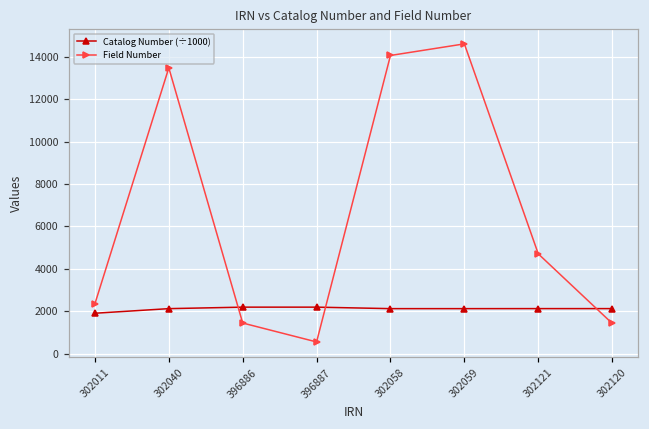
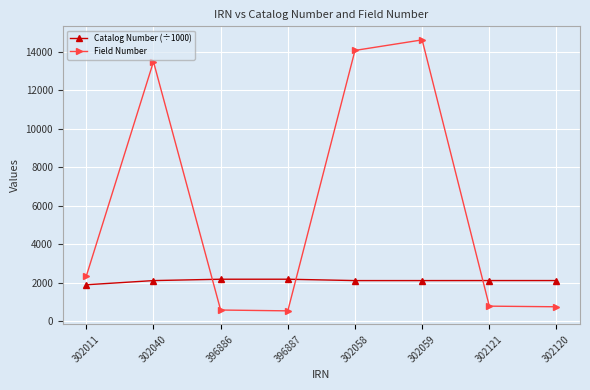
  {
    "Catalog Number (÷1000)": {
      "302011": 1900,
      "302040": 2100,
      "396886": 2200,
      "396887": 2200,
      "302058": 2100,
      "302059": 2100,
      "302121": 2100,
      "302120": 2100
    },
    "Field Number": {
      "302011": 2400,
      "302040": 13500,
-     "396886": 1400,
+     "396886": 600,
      "396887": 600,
      "302058": 14100,
      "302059": 14600,
-     "302121": 4700,
-     "302120": 1400
+     "302121": 800,
+     "302120": 800
    }
  }
